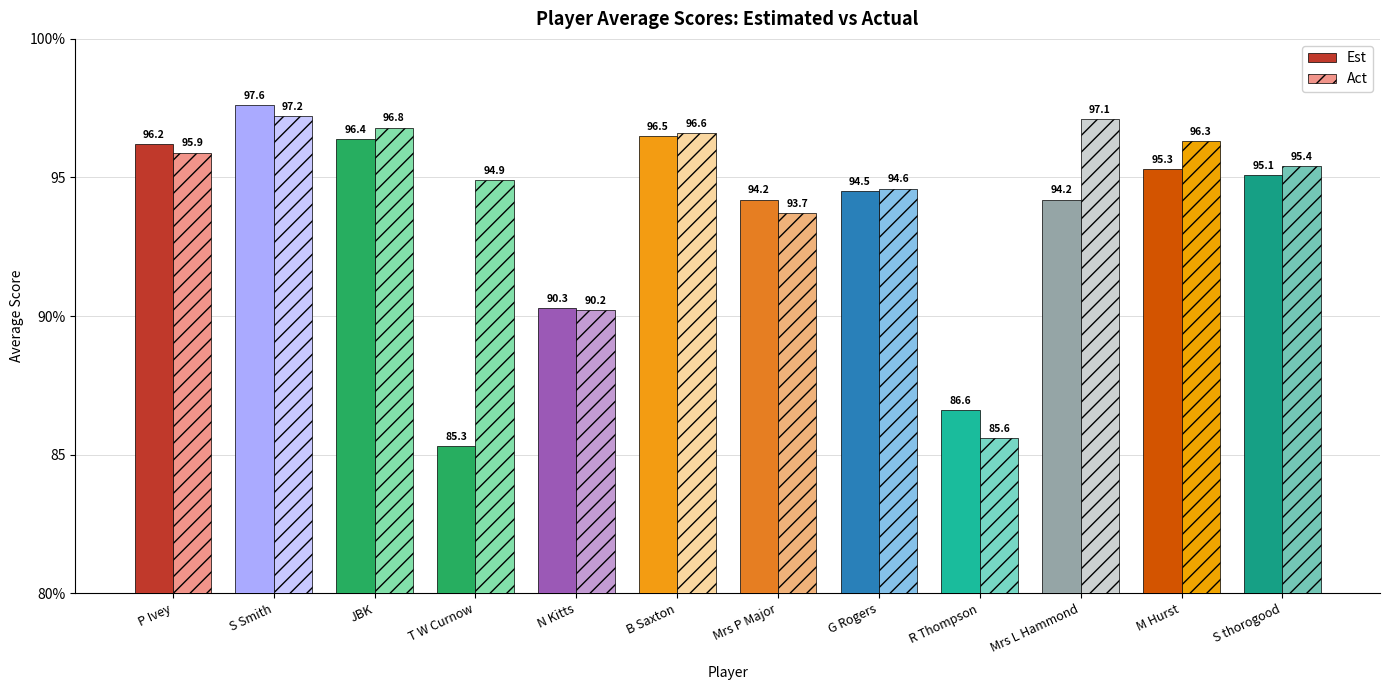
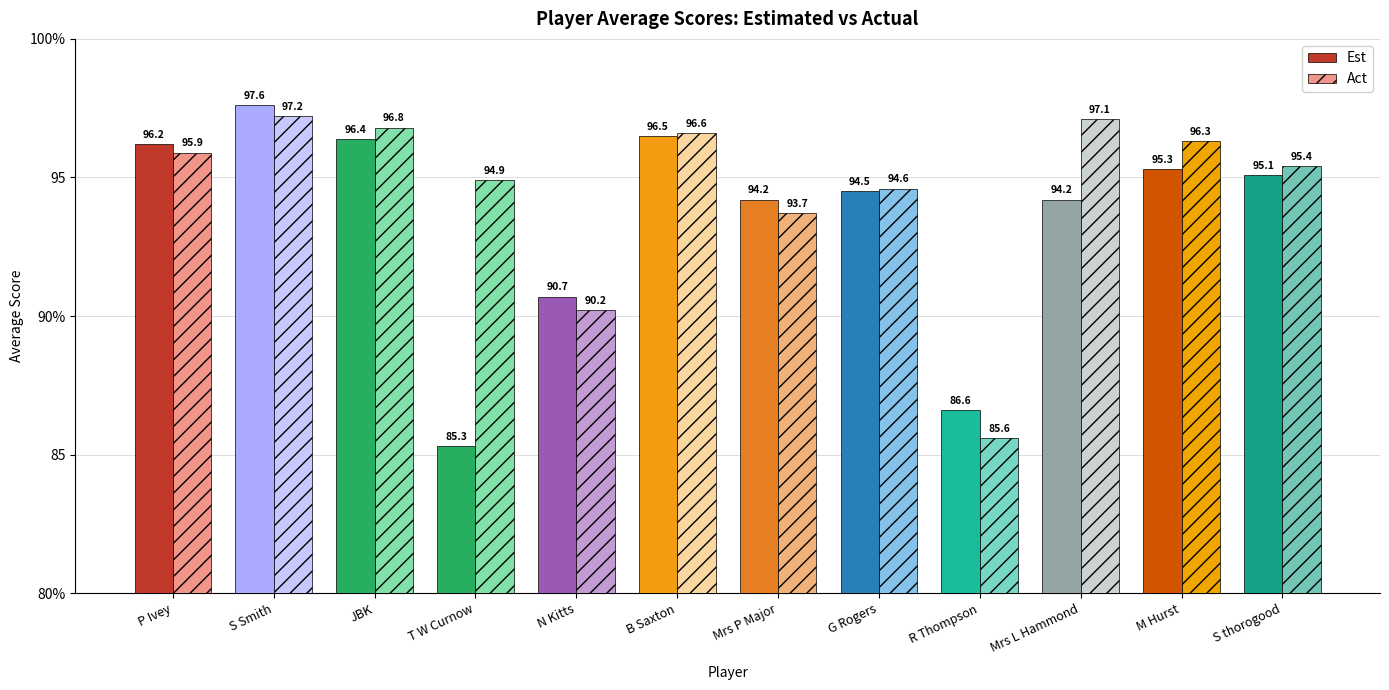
  {
    "Est": {
      "P Ivey": 96.2,
      "S Smith": 97.6,
      "JBK": 96.4,
      "T W Curnow": 85.3,
-     "N Kitts": 90.3,
+     "N Kitts": 90.7,
      "B Saxton": 96.5,
      "Mrs P Major": 94.2,
      "G Rogers": 94.5,
      "R Thompson": 86.6,
      "Mrs L Hammond": 94.2,
      "M Hurst": 95.3,
      "S thorogood": 95.1
    },
    "Act": {
      "P Ivey": 95.9,
      "S Smith": 97.2,
      "JBK": 96.8,
      "T W Curnow": 94.9,
      "N Kitts": 90.2,
      "B Saxton": 96.6,
      "Mrs P Major": 93.7,
      "G Rogers": 94.6,
      "R Thompson": 85.6,
      "Mrs L Hammond": 97.1,
      "M Hurst": 96.3,
      "S thorogood": 95.4
    }
  }
